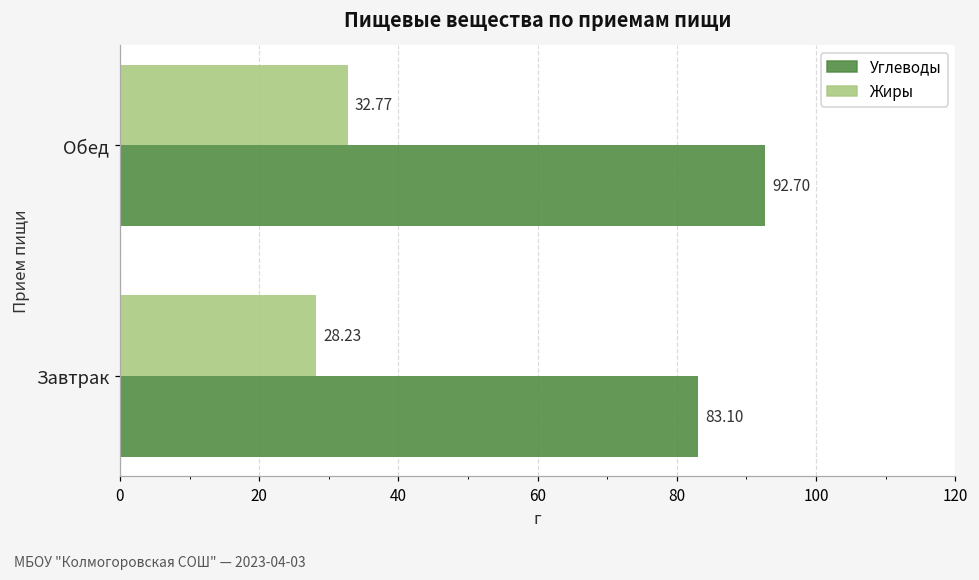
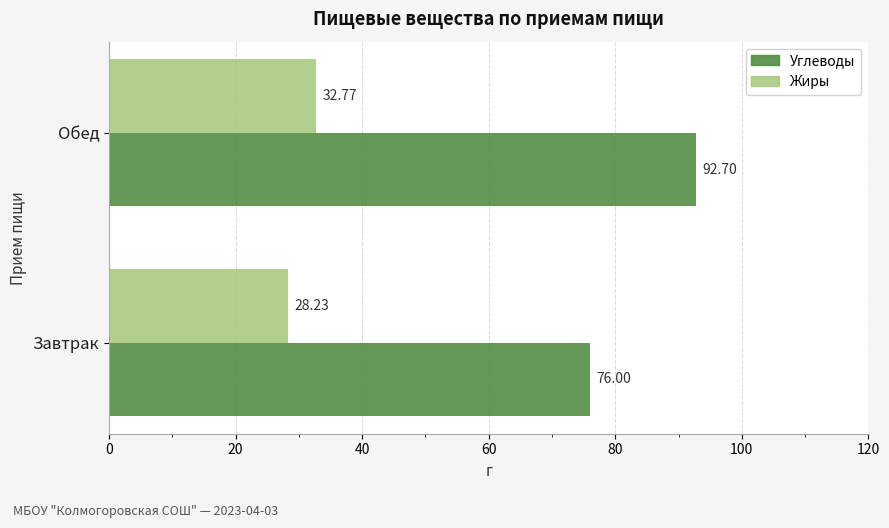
  {
    "Углеводы": {
      "Обед": 92.70,
-     "Завтрак": 83.10
+     "Завтрак": 76.00
    },
    "Жиры": {
      "Обед": 32.77,
      "Завтрак": 28.23
    }
  }
